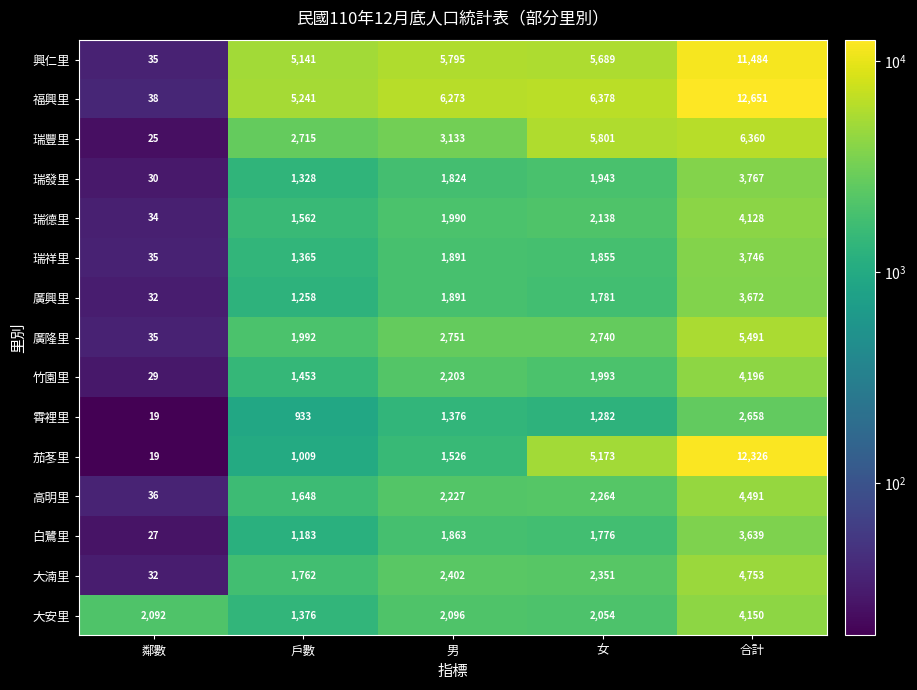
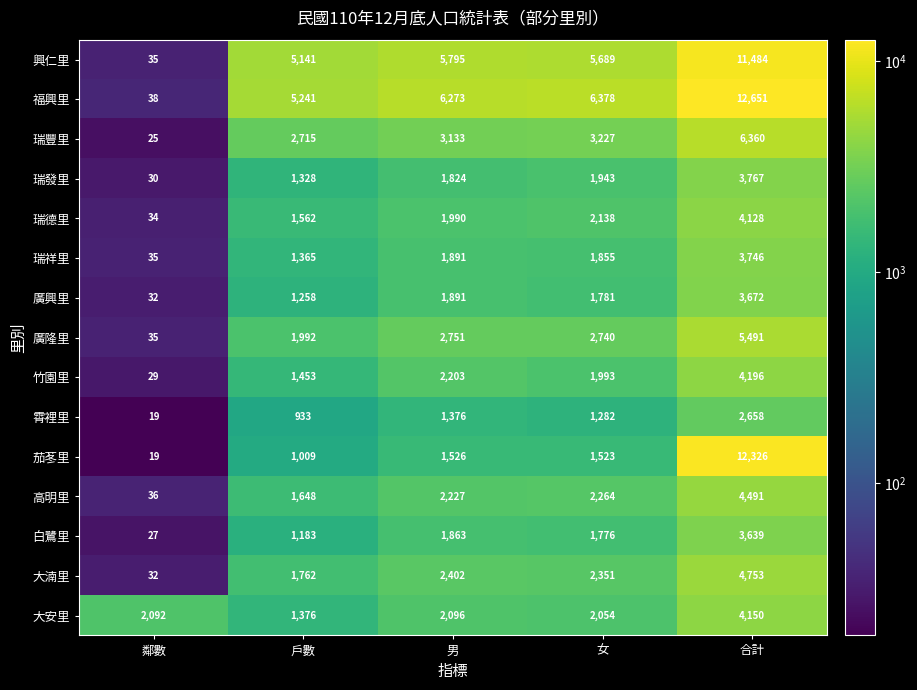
  {
    "興仁里": {
      "鄰數": "35",
      "戶數": "5,141",
      "男": "5,795",
      "女": "5,689",
      "合計": "11,484"
    },
    "福興里": {
      "鄰數": "38",
      "戶數": "5,241",
      "男": "6,273",
      "女": "6,378",
      "合計": "12,651"
    },
    "瑞豐里": {
      "鄰數": "25",
      "戶數": "2,715",
      "男": "3,133",
-     "女": "5,801",
+     "女": "3,227",
      "合計": "6,360"
    },
    "瑞發里": {
      "鄰數": "30",
      "戶數": "1,328",
      "男": "1,824",
      "女": "1,943",
      "合計": "3,767"
    },
    "瑞德里": {
      "鄰數": "34",
      "戶數": "1,562",
      "男": "1,990",
      "女": "2,138",
      "合計": "4,128"
    },
    "瑞祥里": {
      "鄰數": "35",
      "戶數": "1,365",
      "男": "1,891",
      "女": "1,855",
      "合計": "3,746"
    },
    "廣興里": {
      "鄰數": "32",
      "戶數": "1,258",
      "男": "1,891",
      "女": "1,781",
      "合計": "3,672"
    },
    "廣隆里": {
      "鄰數": "35",
      "戶數": "1,992",
      "男": "2,751",
      "女": "2,740",
      "合計": "5,491"
    },
    "竹園里": {
      "鄰數": "29",
      "戶數": "1,453",
      "男": "2,203",
      "女": "1,993",
      "合計": "4,196"
    },
    "霄裡里": {
      "鄰數": "19",
      "戶數": "933",
      "男": "1,376",
      "女": "1,282",
      "合計": "2,658"
    },
    "茄苳里": {
      "鄰數": "19",
      "戶數": "1,009",
      "男": "1,526",
-     "女": "5,173",
+     "女": "1,523",
      "合計": "12,326"
    },
    "高明里": {
      "鄰數": "36",
      "戶數": "1,648",
      "男": "2,227",
      "女": "2,264",
      "合計": "4,491"
    },
    "白鷺里": {
      "鄰數": "27",
      "戶數": "1,183",
      "男": "1,863",
      "女": "1,776",
      "合計": "3,639"
    },
    "大湳里": {
      "鄰數": "32",
      "戶數": "1,762",
      "男": "2,402",
      "女": "2,351",
      "合計": "4,753"
    },
    "大安里": {
      "鄰數": "2,092",
      "戶數": "1,376",
      "男": "2,096",
      "女": "2,054",
      "合計": "4,150"
    }
  }
